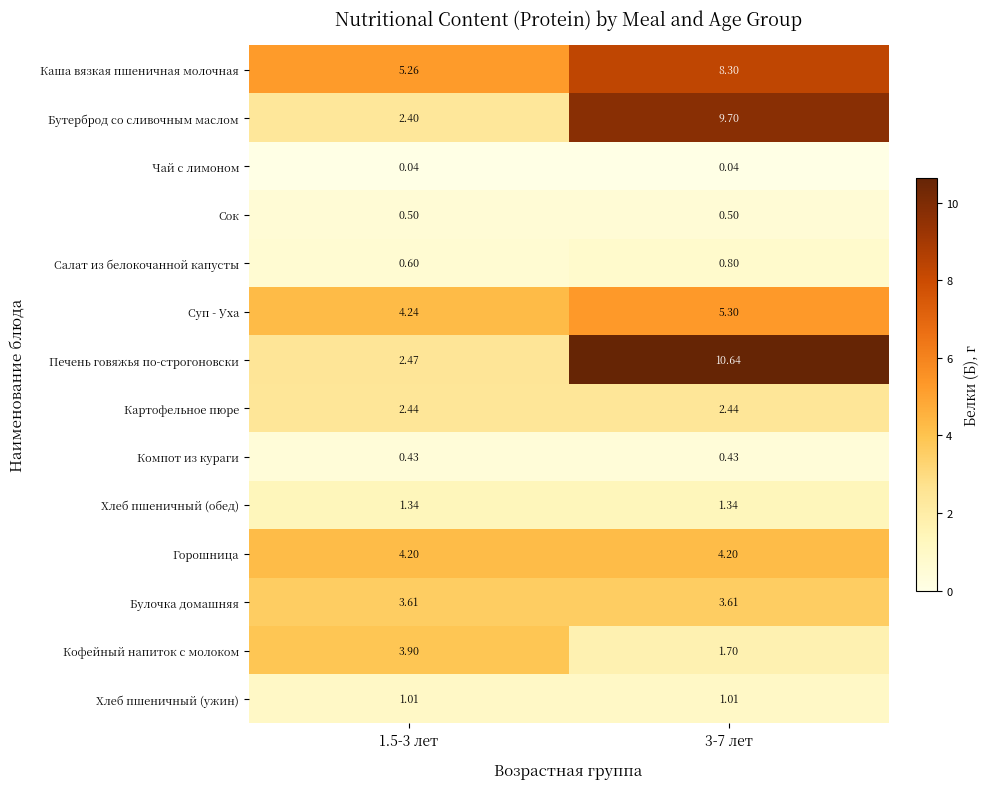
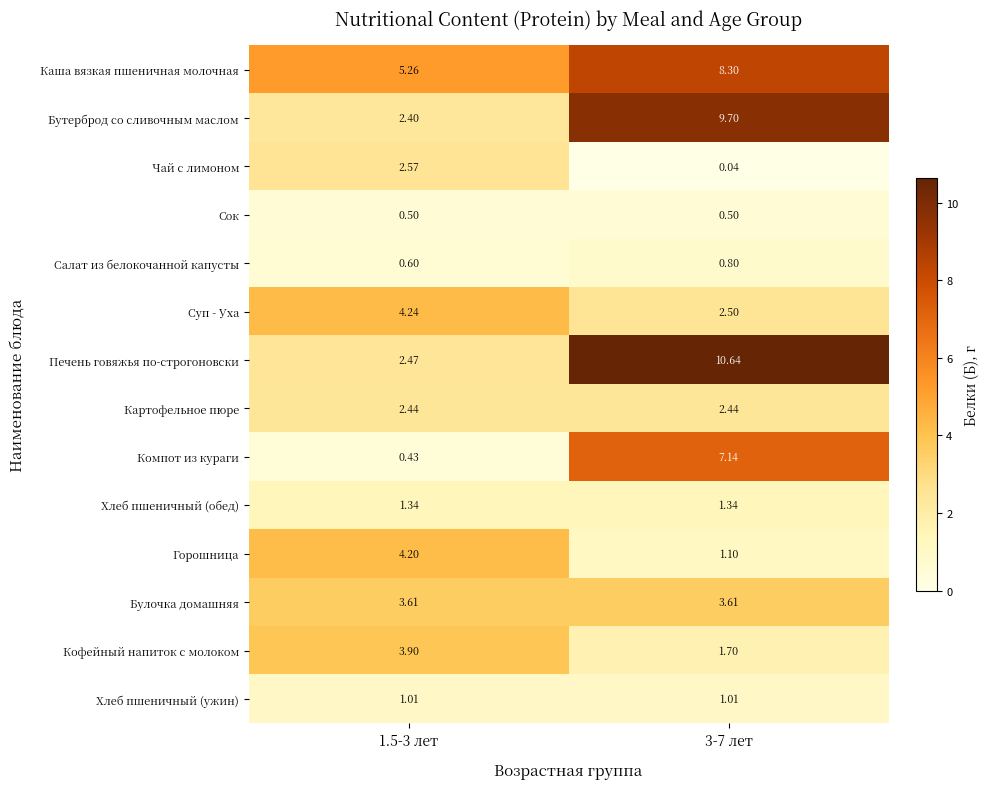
  {
    "Каша вязкая пшеничная молочная": {
      "1.5-3 лет": 5.26,
      "3-7 лет": 8.30
    },
    "Бутерброд со сливочным маслом": {
      "1.5-3 лет": 2.40,
      "3-7 лет": 9.70
    },
    "Чай с лимоном": {
-     "1.5-3 лет": 0.04,
+     "1.5-3 лет": 2.57,
      "3-7 лет": 0.04
    },
    "Сок": {
      "1.5-3 лет": 0.50,
      "3-7 лет": 0.50
    },
    "Салат из белокочанной капусты": {
      "1.5-3 лет": 0.60,
      "3-7 лет": 0.80
    },
    "Суп - Уха": {
      "1.5-3 лет": 4.24,
-     "3-7 лет": 5.30
+     "3-7 лет": 2.50
    },
    "Печень говяжья по-строгоновски": {
      "1.5-3 лет": 2.47,
      "3-7 лет": 10.64
    },
    "Картофельное пюре": {
      "1.5-3 лет": 2.44,
      "3-7 лет": 2.44
    },
    "Компот из кураги": {
      "1.5-3 лет": 0.43,
-     "3-7 лет": 0.43
+     "3-7 лет": 7.14
    },
    "Хлеб пшеничный (обед)": {
      "1.5-3 лет": 1.34,
      "3-7 лет": 1.34
    },
    "Горошница": {
      "1.5-3 лет": 4.20,
-     "3-7 лет": 4.20
+     "3-7 лет": 1.10
    },
    "Булочка домашняя": {
      "1.5-3 лет": 3.61,
      "3-7 лет": 3.61
    },
    "Кофейный напиток с молоком": {
      "1.5-3 лет": 3.90,
      "3-7 лет": 1.70
    },
    "Хлеб пшеничный (ужин)": {
      "1.5-3 лет": 1.01,
      "3-7 лет": 1.01
    }
  }
